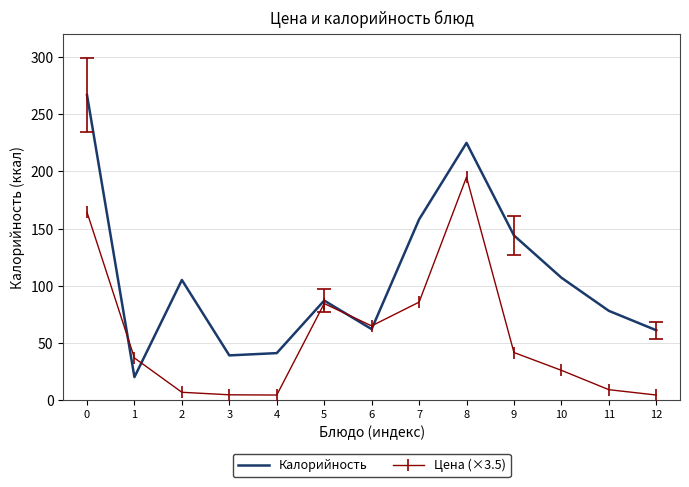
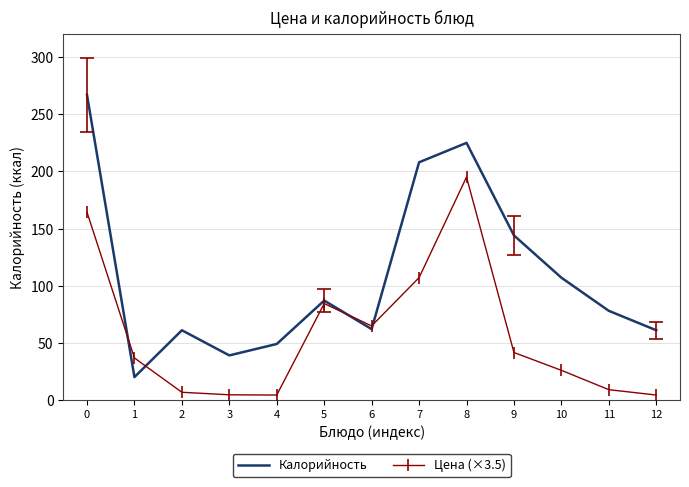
  {
    "Калорийность": {
      "0": 267,
      "1": 20,
-     "2": 105,
+     "2": 61,
      "3": 39,
-     "4": 41,
+     "4": 49,
      "5": 87,
      "6": 62,
-     "7": 158,
+     "7": 208,
      "8": 225,
      "9": 144,
      "10": 107,
      "11": 78,
      "12": 61
    },
    "Цена (×3.5)": {
      "0": 164,
      "1": 37,
      "2": 7,
      "3": 5,
      "4": 4,
      "5": 84,
      "6": 65,
-     "7": 86,
+     "7": 107,
      "8": 195,
      "9": 42,
      "10": 26,
      "11": 9,
      "12": 4
    }
  }
